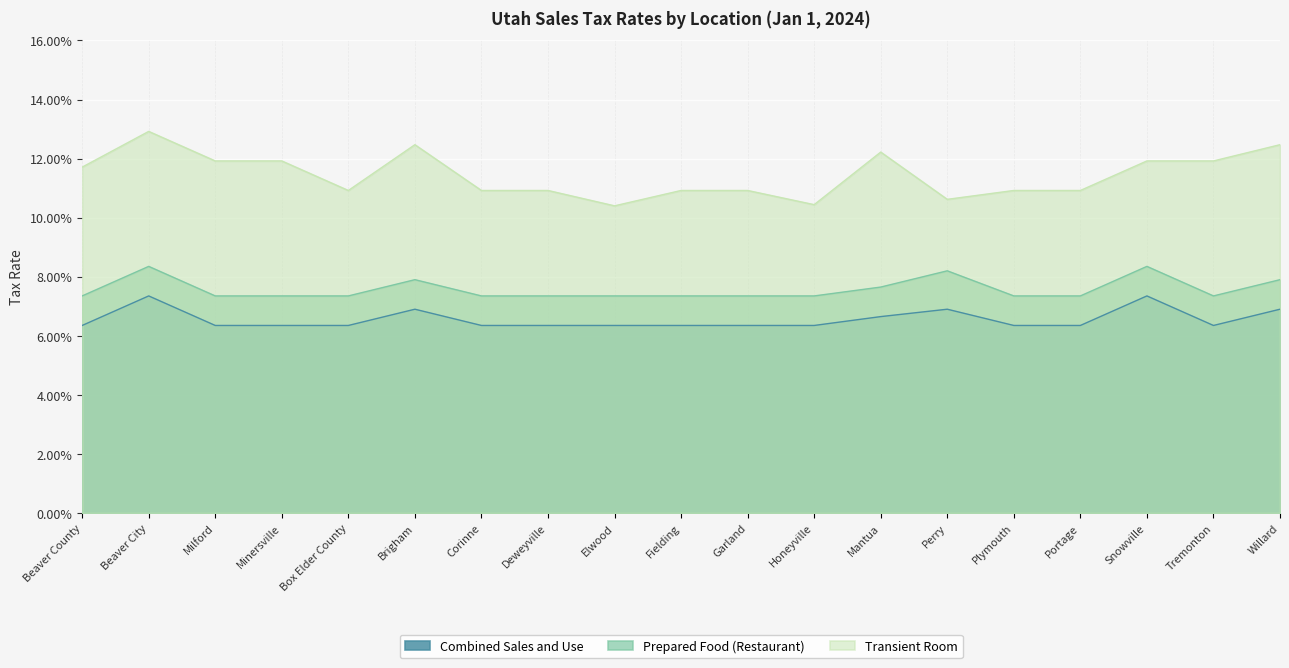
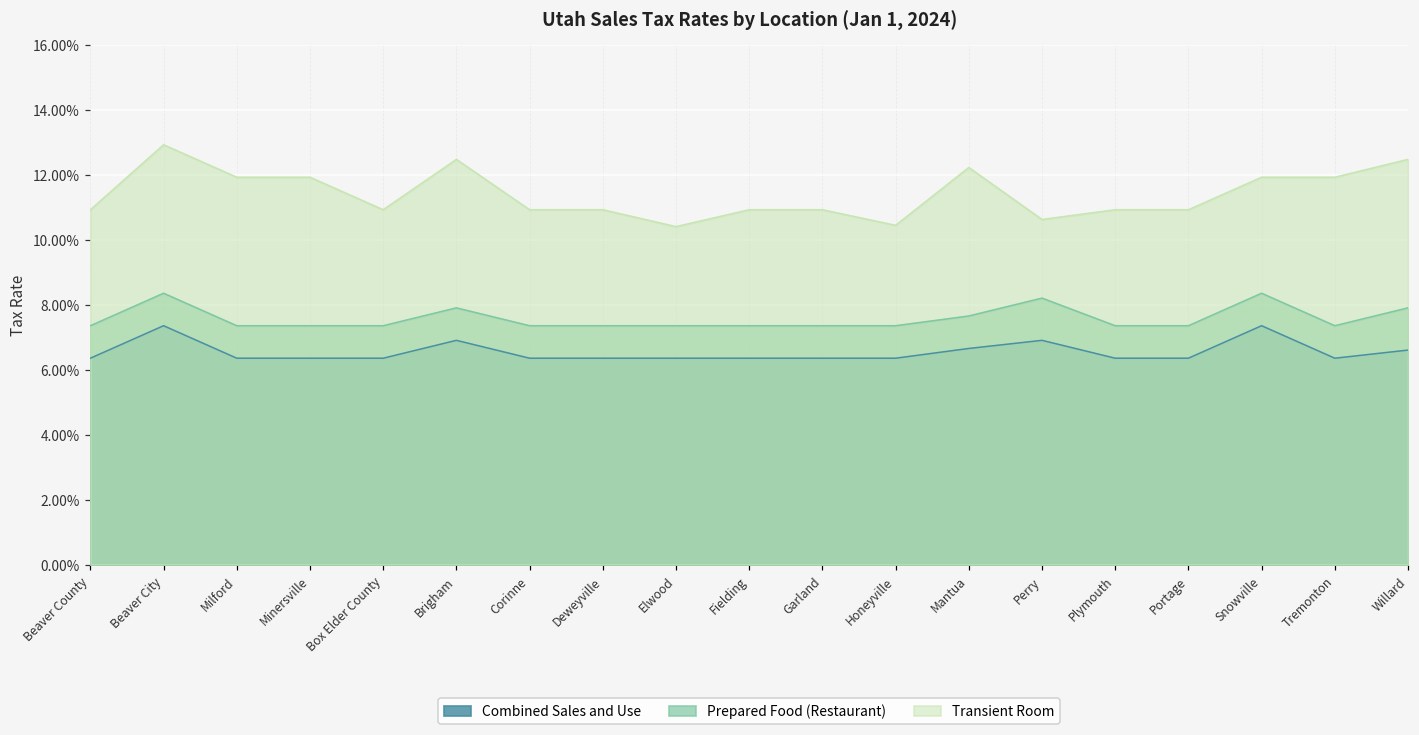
  {
    "Combined Sales and Use": {
      "Beaver County": "6.4%",
      "Beaver City": "7.4%",
      "Milford": "6.4%",
      "Minersville": "6.4%",
      "Box Elder County": "6.4%",
      "Brigham": "6.9%",
      "Corinne": "6.4%",
      "Deweyville": "6.4%",
      "Elwood": "6.4%",
      "Fielding": "6.4%",
      "Garland": "6.4%",
      "Honeyville": "6.4%",
      "Mantua": "6.7%",
      "Perry": "6.9%",
      "Plymouth": "6.4%",
      "Portage": "6.4%",
      "Snowville": "7.4%",
      "Tremonton": "6.4%",
-     "Willard": "6.9%"
+     "Willard": "6.6%"
    },
    "Prepared Food (Restaurant)": {
      "Beaver County": "7.4%",
      "Beaver City": "8.4%",
      "Milford": "7.4%",
      "Minersville": "7.4%",
      "Box Elder County": "7.4%",
      "Brigham": "7.9%",
      "Corinne": "7.4%",
      "Deweyville": "7.4%",
      "Elwood": "7.4%",
      "Fielding": "7.4%",
      "Garland": "7.4%",
      "Honeyville": "7.4%",
      "Mantua": "7.6%",
      "Perry": "8.2%",
      "Plymouth": "7.4%",
      "Portage": "7.4%",
      "Snowville": "8.4%",
      "Tremonton": "7.4%",
      "Willard": "7.9%"
    },
    "Transient Room": {
-     "Beaver County": "11.7%",
+     "Beaver County": "10.9%",
      "Beaver City": "12.9%",
      "Milford": "11.9%",
      "Minersville": "11.9%",
      "Box Elder County": "10.9%",
      "Brigham": "12.5%",
      "Corinne": "10.9%",
      "Deweyville": "10.9%",
      "Elwood": "10.4%",
      "Fielding": "10.9%",
      "Garland": "10.9%",
      "Honeyville": "10.4%",
      "Mantua": "12.2%",
      "Perry": "10.6%",
      "Plymouth": "10.9%",
      "Portage": "10.9%",
      "Snowville": "11.9%",
      "Tremonton": "11.9%",
      "Willard": "12.5%"
    }
  }
